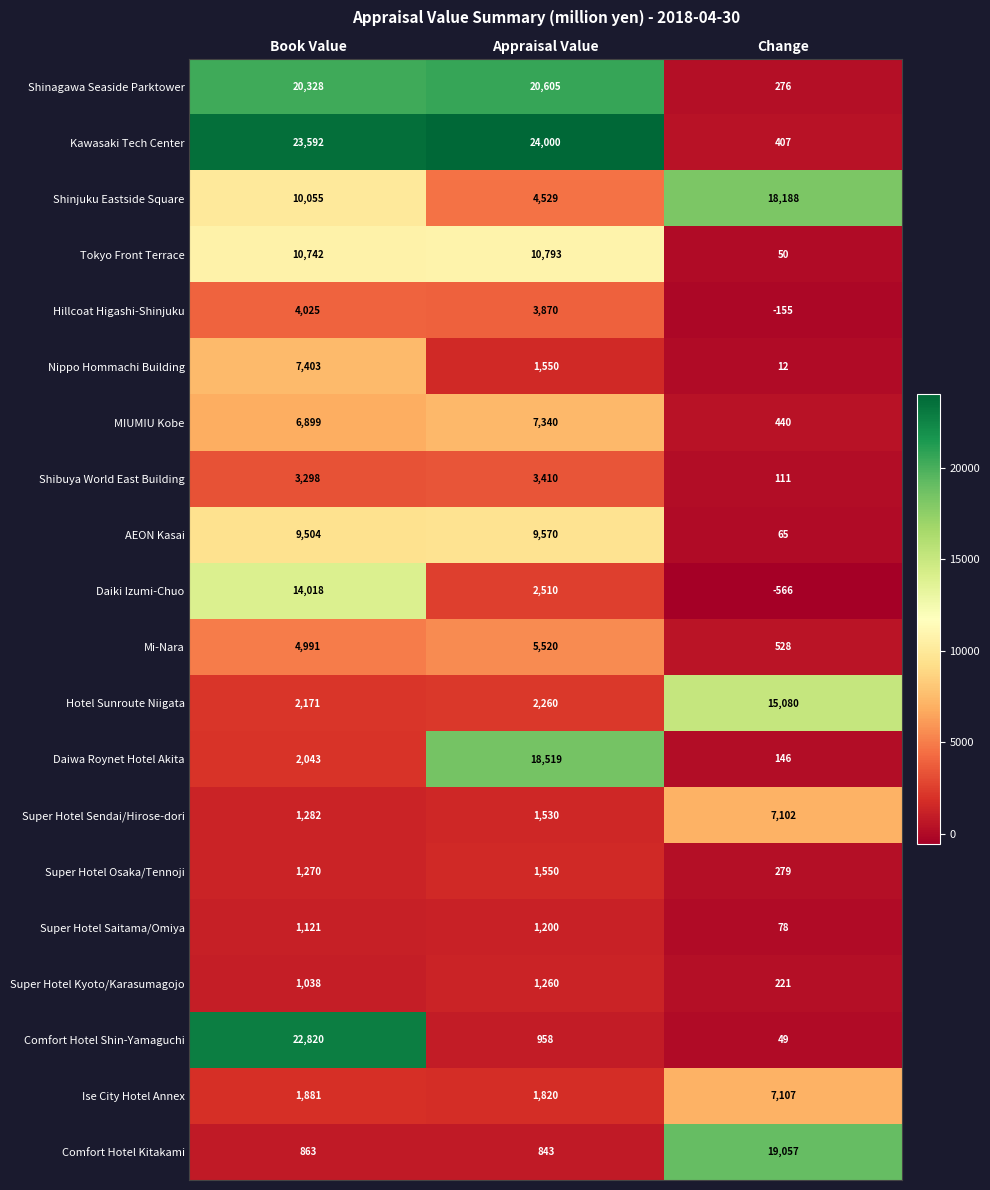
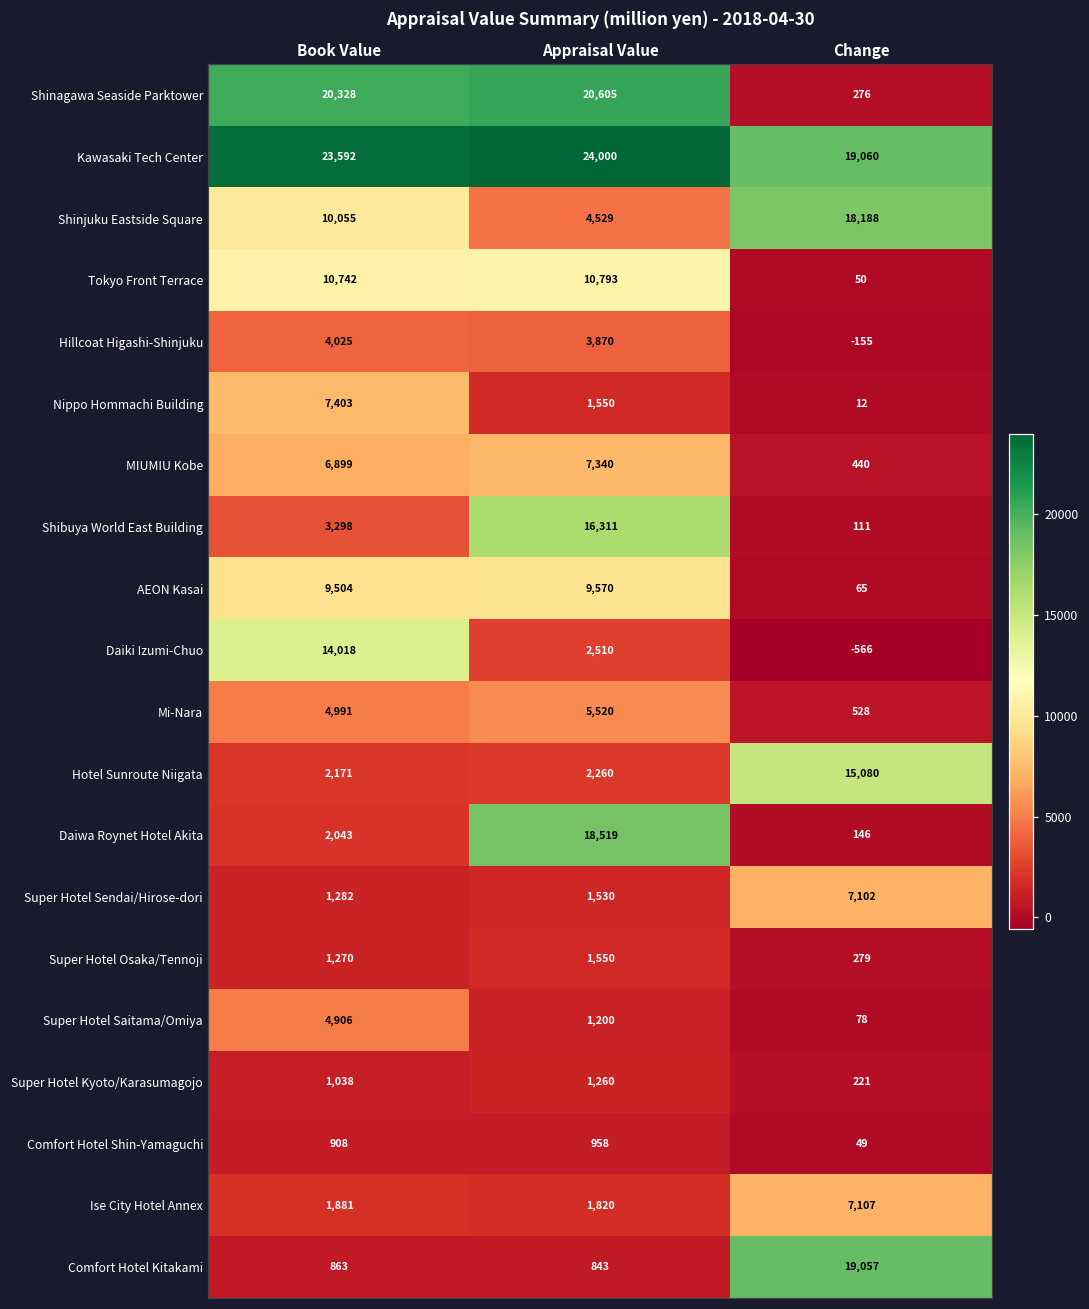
  {
    "Shinagawa Seaside Parktower": {
      "Book Value": "20,328",
      "Appraisal Value": "20,605",
      "Change": "276"
    },
    "Kawasaki Tech Center": {
      "Book Value": "23,592",
      "Appraisal Value": "24,000",
-     "Change": "407"
+     "Change": "19,060"
    },
    "Shinjuku Eastside Square": {
      "Book Value": "10,055",
      "Appraisal Value": "4,529",
      "Change": "18,188"
    },
    "Tokyo Front Terrace": {
      "Book Value": "10,742",
      "Appraisal Value": "10,793",
      "Change": "50"
    },
    "Hillcoat Higashi-Shinjuku": {
      "Book Value": "4,025",
      "Appraisal Value": "3,870",
      "Change": "-155"
    },
    "Nippo Hommachi Building": {
      "Book Value": "7,403",
      "Appraisal Value": "1,550",
      "Change": "12"
    },
    "MIUMIU Kobe": {
      "Book Value": "6,899",
      "Appraisal Value": "7,340",
      "Change": "440"
    },
    "Shibuya World East Building": {
      "Book Value": "3,298",
-     "Appraisal Value": "3,410",
+     "Appraisal Value": "16,311",
      "Change": "111"
    },
    "AEON Kasai": {
      "Book Value": "9,504",
      "Appraisal Value": "9,570",
      "Change": "65"
    },
    "Daiki Izumi-Chuo": {
      "Book Value": "14,018",
      "Appraisal Value": "2,510",
      "Change": "-566"
    },
    "Mi-Nara": {
      "Book Value": "4,991",
      "Appraisal Value": "5,520",
      "Change": "528"
    },
    "Hotel Sunroute Niigata": {
      "Book Value": "2,171",
      "Appraisal Value": "2,260",
      "Change": "15,080"
    },
    "Daiwa Roynet Hotel Akita": {
      "Book Value": "2,043",
      "Appraisal Value": "18,519",
      "Change": "146"
    },
    "Super Hotel Sendai/Hirose-dori": {
      "Book Value": "1,282",
      "Appraisal Value": "1,530",
      "Change": "7,102"
    },
    "Super Hotel Osaka/Tennoji": {
      "Book Value": "1,270",
      "Appraisal Value": "1,550",
      "Change": "279"
    },
    "Super Hotel Saitama/Omiya": {
-     "Book Value": "1,121",
+     "Book Value": "4,906",
      "Appraisal Value": "1,200",
      "Change": "78"
    },
    "Super Hotel Kyoto/Karasumagojo": {
      "Book Value": "1,038",
      "Appraisal Value": "1,260",
      "Change": "221"
    },
    "Comfort Hotel Shin-Yamaguchi": {
-     "Book Value": "22,820",
+     "Book Value": "908",
      "Appraisal Value": "958",
      "Change": "49"
    },
    "Ise City Hotel Annex": {
      "Book Value": "1,881",
      "Appraisal Value": "1,820",
      "Change": "7,107"
    },
    "Comfort Hotel Kitakami": {
      "Book Value": "863",
      "Appraisal Value": "843",
      "Change": "19,057"
    }
  }
